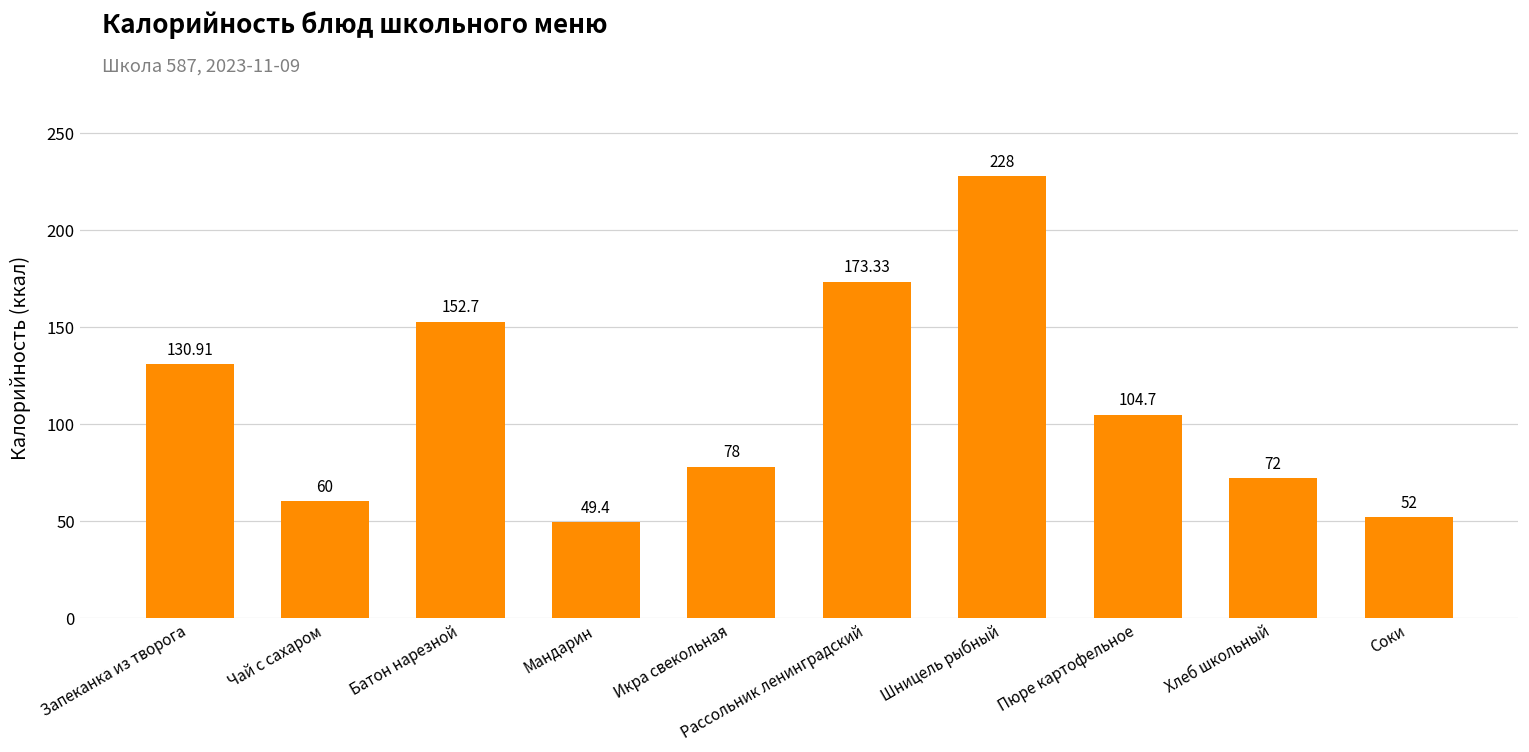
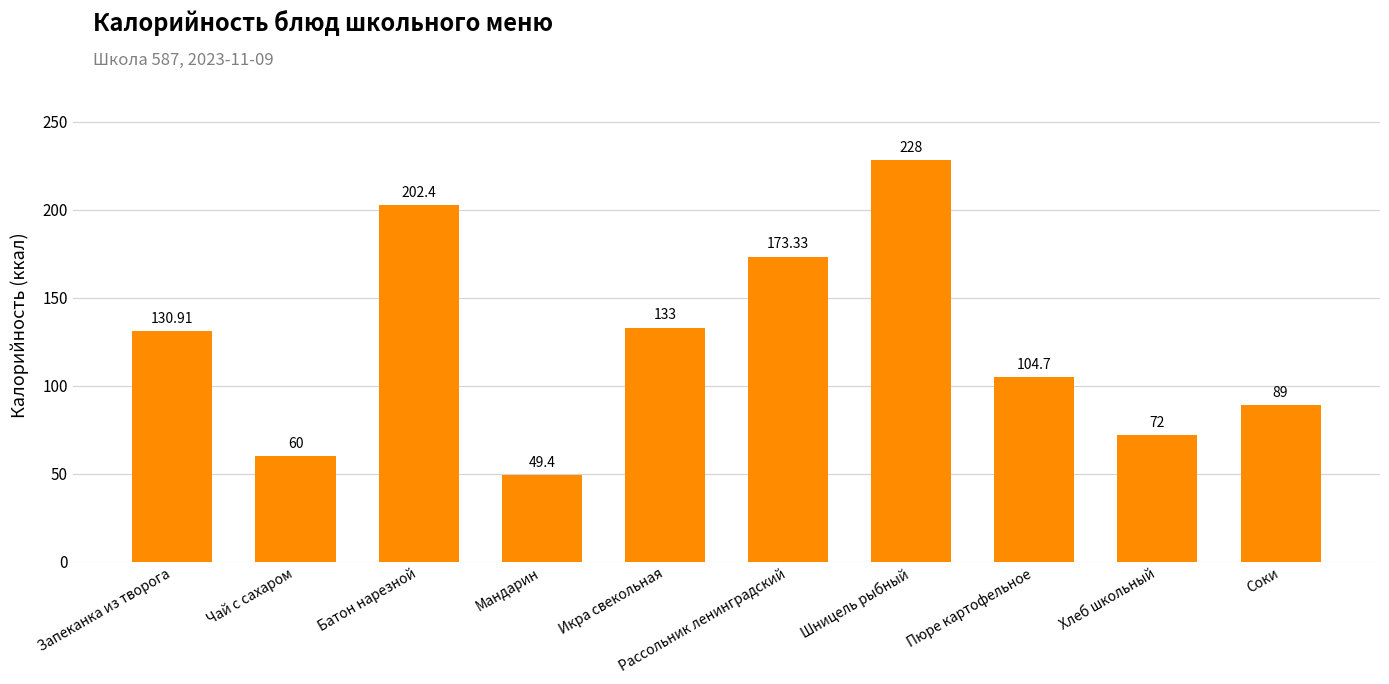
  {
    "Запеканка из творога": 130.91,
    "Чай с сахаром": 60,
-   "Батон нарезной": 152.7,
+   "Батон нарезной": 202.4,
    "Мандарин": 49.4,
-   "Икра свекольная": 78,
+   "Икра свекольная": 133,
    "Рассольник ленинградский": 173.33,
    "Шницель рыбный": 228,
    "Пюре картофельное": 104.7,
    "Хлеб школьный": 72,
-   "Соки": 52
+   "Соки": 89
  }
